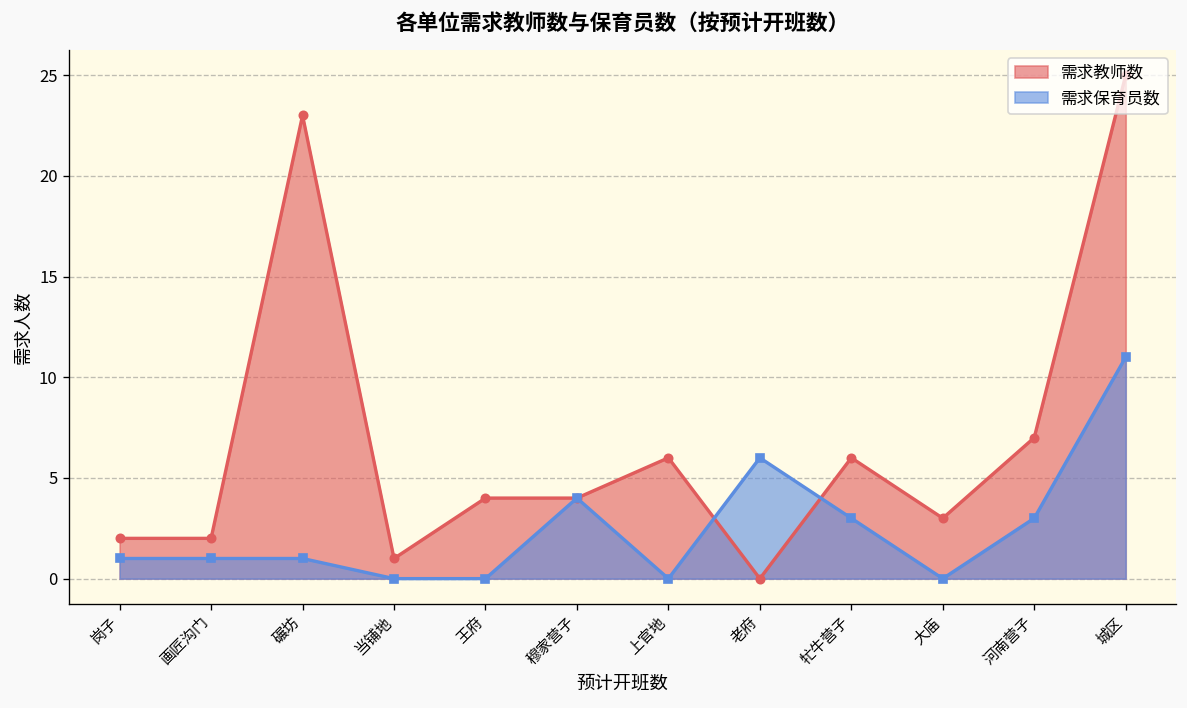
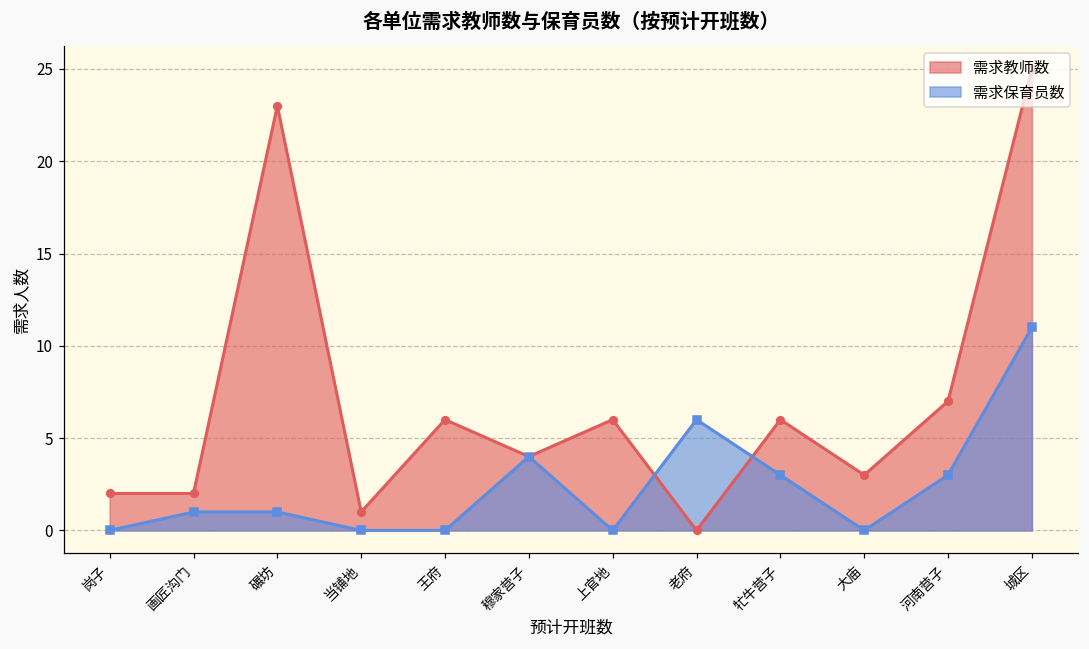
  {
    "需求教师数": {
      "岗子": 2,
      "画匠沟门": 2,
      "碾坊": 23,
      "当铺地": 1,
-     "王府": 4,
+     "王府": 6,
      "上官地": 6,
      "老府": 0,
      "牤牛营子": 6,
      "大庙": 3,
      "河南营子": 7
    },
    "需求保育员数": {
-     "岗子": 1,
+     "岗子": 0,
      "画匠沟门": 1,
      "碾坊": 1,
      "当铺地": 0,
      "王府": 0,
      "上官地": 0,
      "老府": 6,
      "牤牛营子": 3,
      "大庙": 0,
      "河南营子": 3,
      "城区": 11
    }
  }
